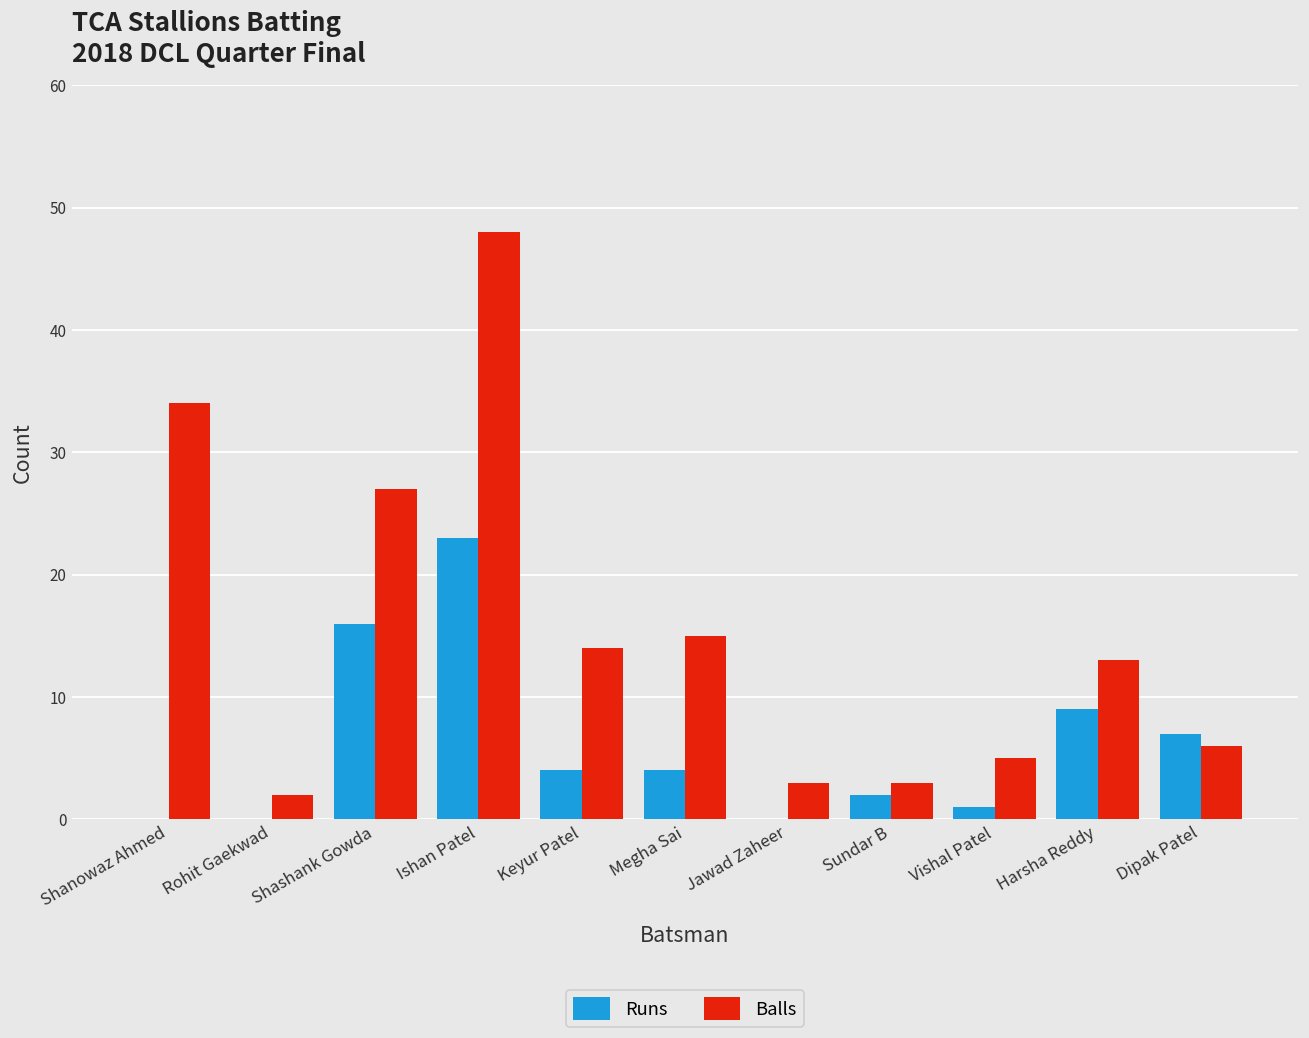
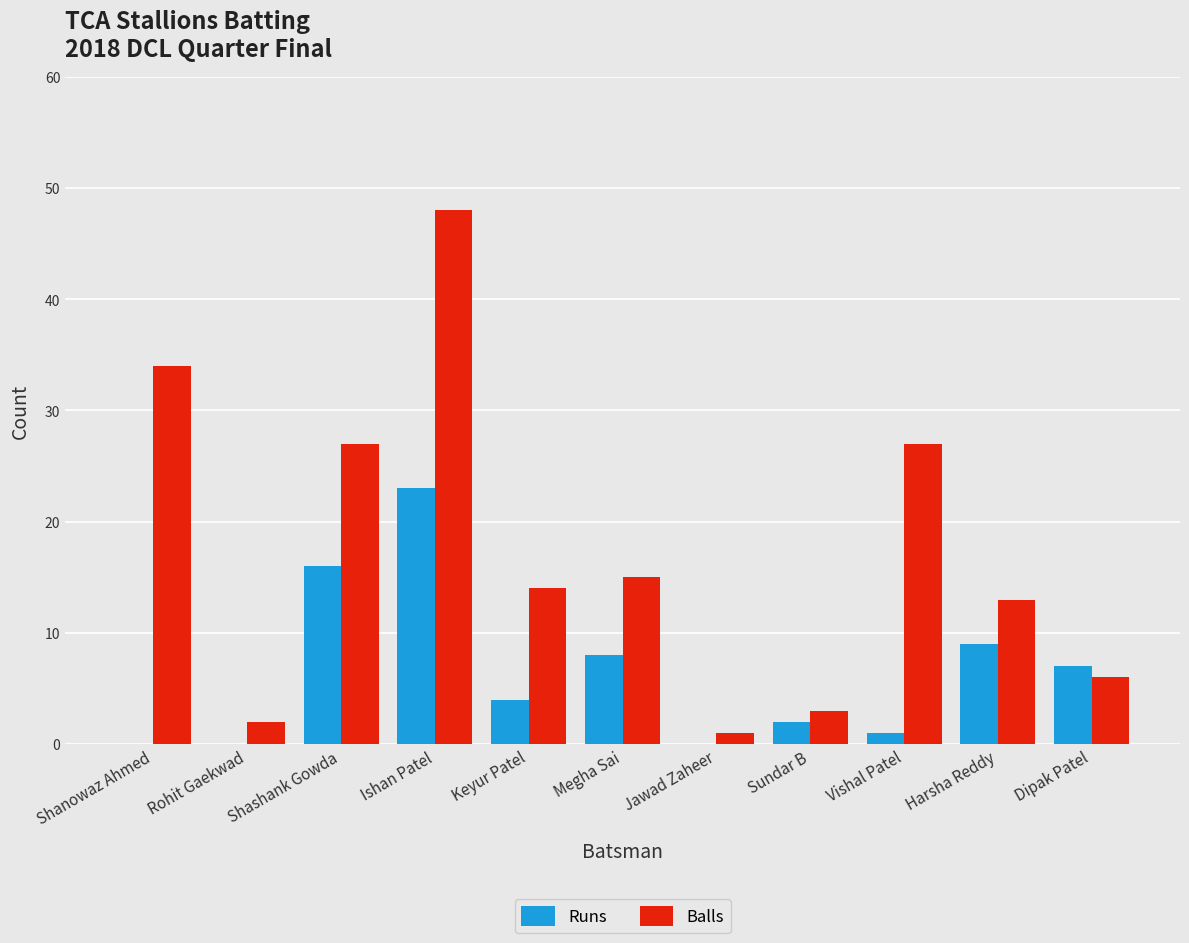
  {
    "Runs": {
      "Shanowaz Ahmed": 0,
      "Rohit Gaekwad": 0,
      "Shashank Gowda": 16,
      "Ishan Patel": 23,
      "Keyur Patel": 4,
-     "Megha Sai": 4,
+     "Megha Sai": 8,
      "Jawad Zaheer": 0,
      "Sundar B": 2,
      "Vishal Patel": 1,
      "Harsha Reddy": 9,
      "Dipak Patel": 7
    },
    "Balls": {
      "Shanowaz Ahmed": 34,
      "Rohit Gaekwad": 2,
      "Shashank Gowda": 27,
      "Ishan Patel": 48,
      "Keyur Patel": 14,
      "Megha Sai": 15,
-     "Jawad Zaheer": 3,
+     "Jawad Zaheer": 1,
      "Sundar B": 3,
-     "Vishal Patel": 5,
+     "Vishal Patel": 27,
      "Harsha Reddy": 13,
      "Dipak Patel": 6
    }
  }
